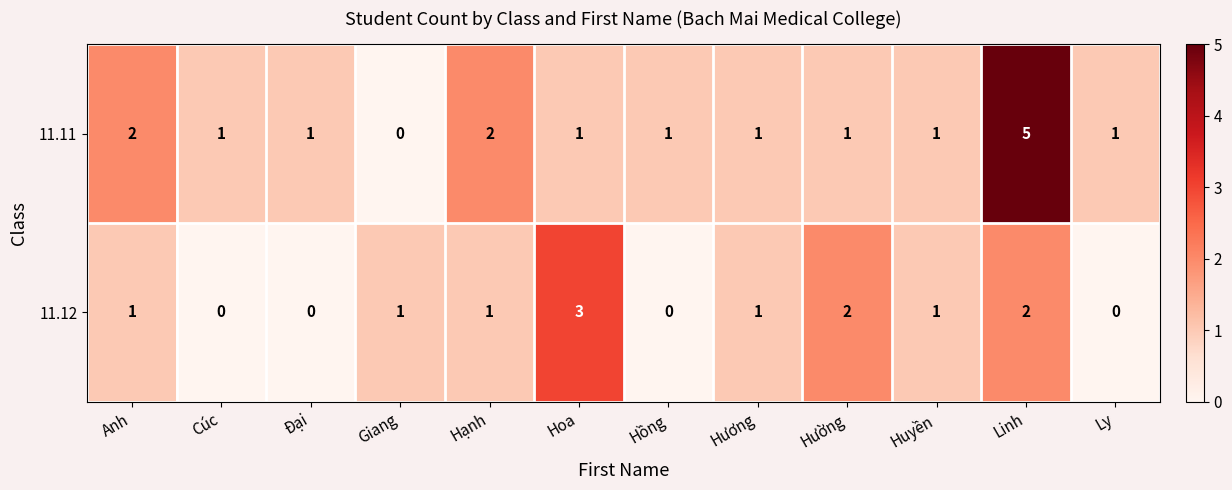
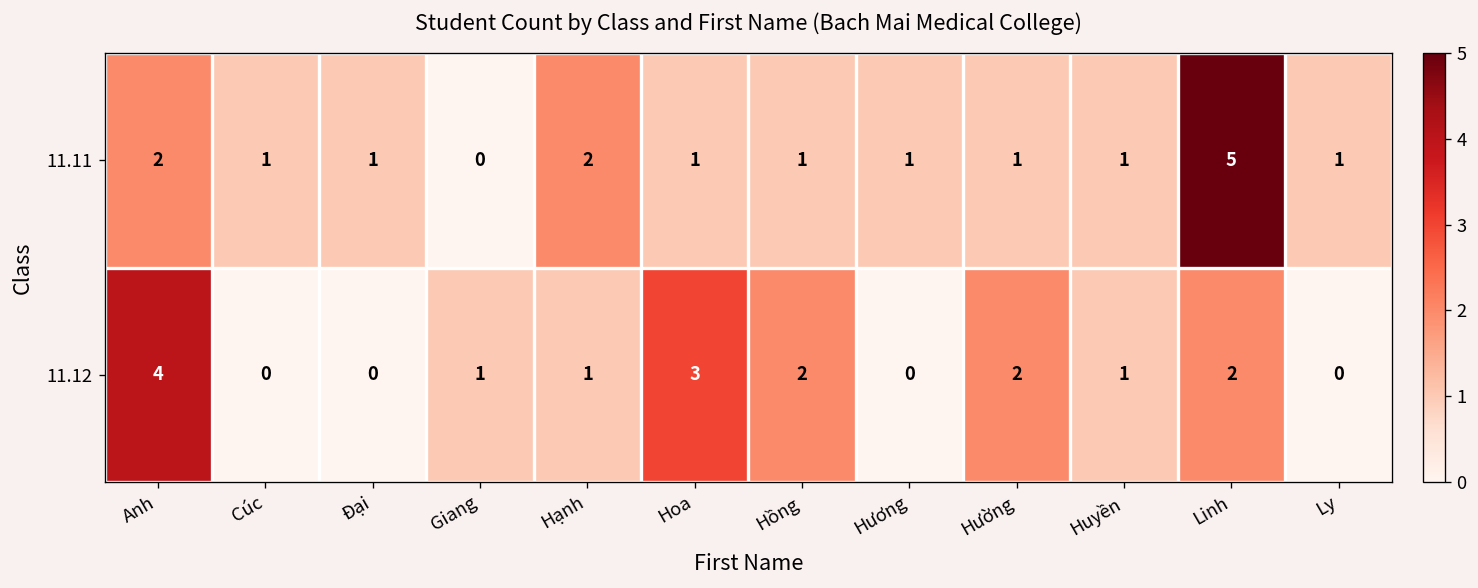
  {
    "11.11": {
      "Anh": 2,
      "Cúc": 1,
      "Đại": 1,
      "Giang": 0,
      "Hạnh": 2,
      "Hoa": 1,
      "Hồng": 1,
      "Hương": 1,
      "Hường": 1,
      "Huyền": 1,
      "Linh": 5,
      "Ly": 1
    },
    "11.12": {
-     "Anh": 1,
+     "Anh": 4,
      "Cúc": 0,
      "Đại": 0,
      "Giang": 1,
      "Hạnh": 1,
      "Hoa": 3,
-     "Hồng": 0,
-     "Hương": 1,
+     "Hồng": 2,
+     "Hương": 0,
      "Hường": 2,
      "Huyền": 1,
      "Linh": 2,
      "Ly": 0
    }
  }
